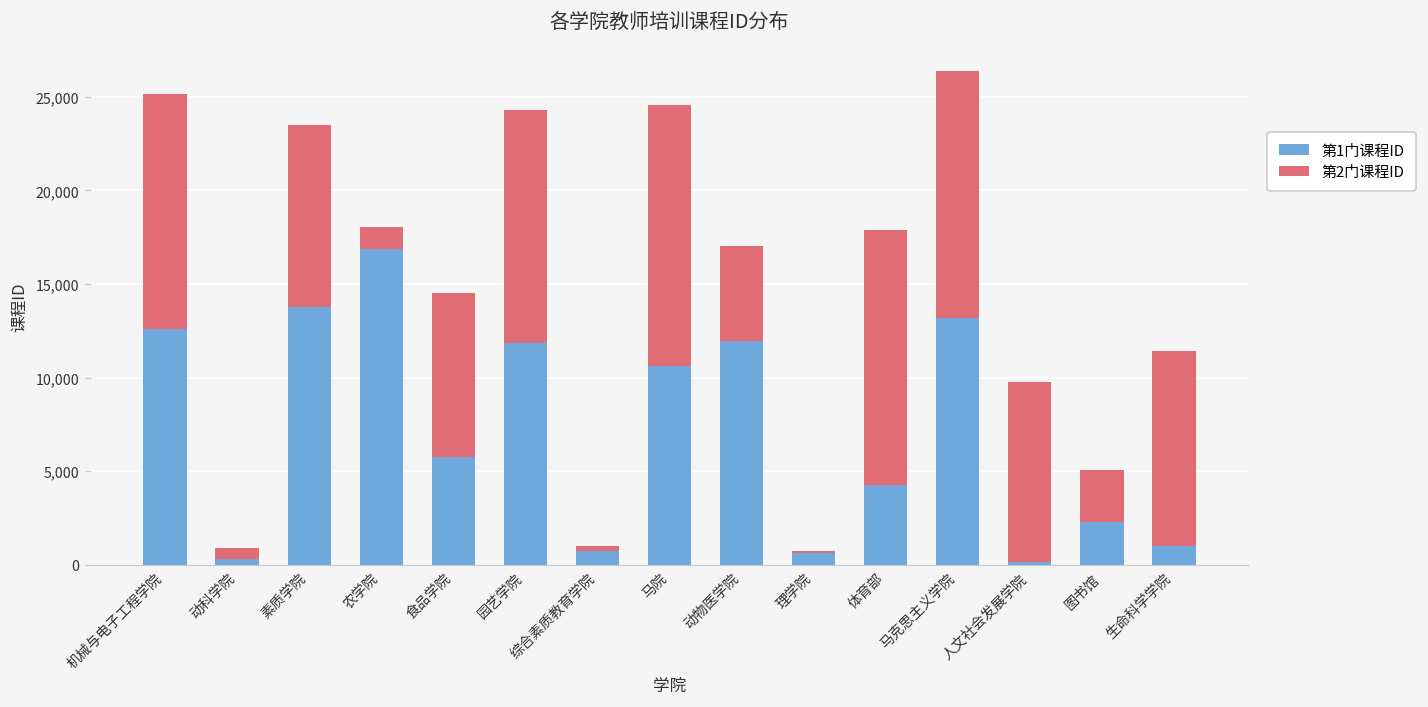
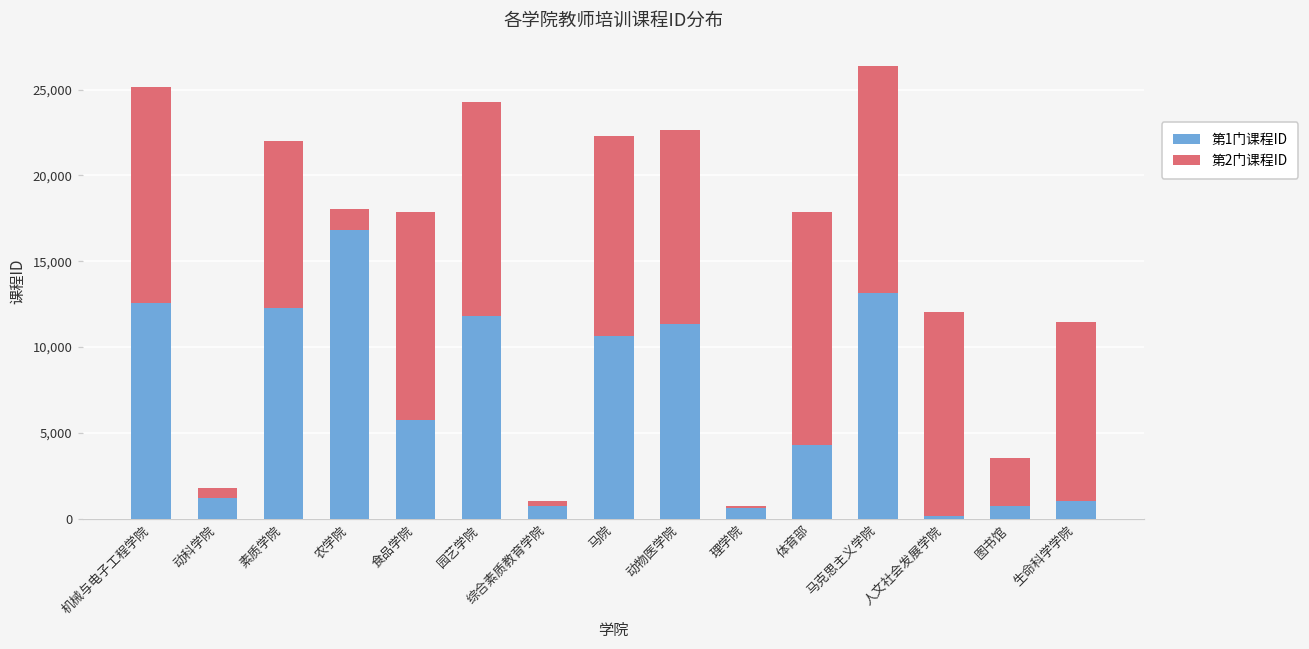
  {
    "第1门课程ID": {
      "机械与电子工程学院": "12,600",
-     "动科学院": "300",
-     "素质学院": "13,800",
+     "动科学院": "1,200",
+     "素质学院": "12,300",
      "农学院": "16,800",
      "食品学院": "5,800",
      "园艺学院": "11,800",
      "综合素质教育学院": "700",
      "马院": "10,600",
-     "动物医学院": "12,000",
+     "动物医学院": "11,300",
      "理学院": "700",
      "体育部": "4,300",
      "马克思主义学院": "13,200",
      "人文社会发展学院": "200",
-     "图书馆": "2,300",
+     "图书馆": "700",
      "生命科学学院": "1,000"
    },
    "第2门课程ID": {
      "机械与电子工程学院": "12,500",
      "动科学院": "600",
      "素质学院": "9,700",
      "农学院": "1,200",
-     "食品学院": "8,800",
+     "食品学院": "12,100",
      "园艺学院": "12,500",
      "综合素质教育学院": "300",
-     "马院": "13,900",
-     "动物医学院": "5,100",
+     "马院": "11,700",
+     "动物医学院": "11,300",
      "体育部": "13,600",
      "马克思主义学院": "13,200",
-     "人文社会发展学院": "9,600",
+     "人文社会发展学院": "11,900",
      "图书馆": "2,800",
      "生命科学学院": "10,400"
    }
  }
